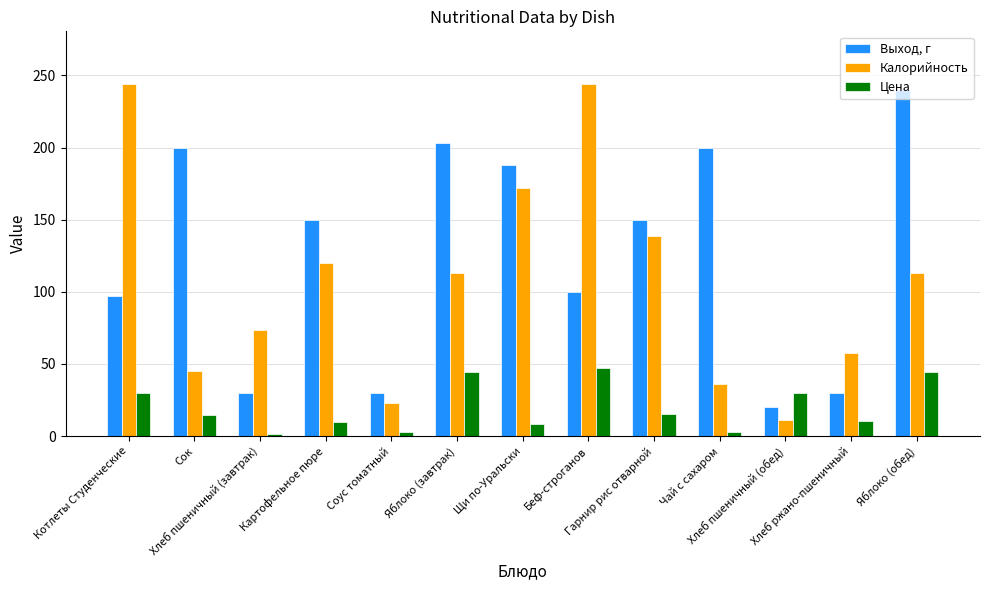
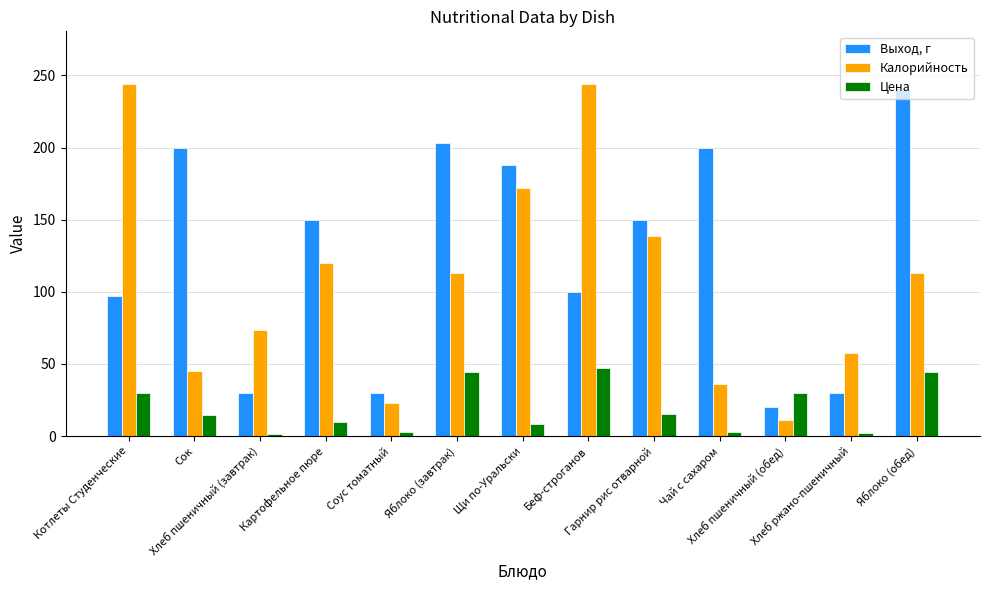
  {
    "Выход, г": {
      "Котлеты Студенческие": 97,
      "Сок": 200,
      "Хлеб пшеничный (завтрак)": 30,
      "Картофельное пюре": 150,
      "Соус томатный": 30,
      "Яблоко (завтрак)": 203,
      "Щи по-Уральски": 188,
      "Беф-строганов": 100,
      "Гарнир рис отварной": 150,
      "Чай с сахаром": 200,
      "Хлеб пшеничный (обед)": 20,
      "Хлеб ржано-пшеничный": 30
    },
    "Калорийность": {
      "Котлеты Студенческие": 244,
      "Сок": 45,
      "Хлеб пшеничный (завтрак)": 74,
      "Картофельное пюре": 120,
      "Соус томатный": 23,
      "Яблоко (завтрак)": 113,
      "Щи по-Уральски": 172,
      "Беф-строганов": 244,
      "Гарнир рис отварной": 139,
      "Чай с сахаром": 36,
      "Хлеб пшеничный (обед)": 11,
      "Хлеб ржано-пшеничный": 58,
      "Яблоко (обед)": 113
    },
    "Цена": {
      "Котлеты Студенческие": 30,
      "Сок": 15,
      "Картофельное пюре": 10,
      "Соус томатный": 3,
      "Яблоко (завтрак)": 45,
      "Щи по-Уральски": 8,
      "Беф-строганов": 47,
      "Гарнир рис отварной": 15,
      "Чай с сахаром": 3,
      "Хлеб пшеничный (обед)": 30,
-     "Хлеб ржано-пшеничный": 11,
+     "Хлеб ржано-пшеничный": 2,
      "Яблоко (обед)": 45
    }
  }
